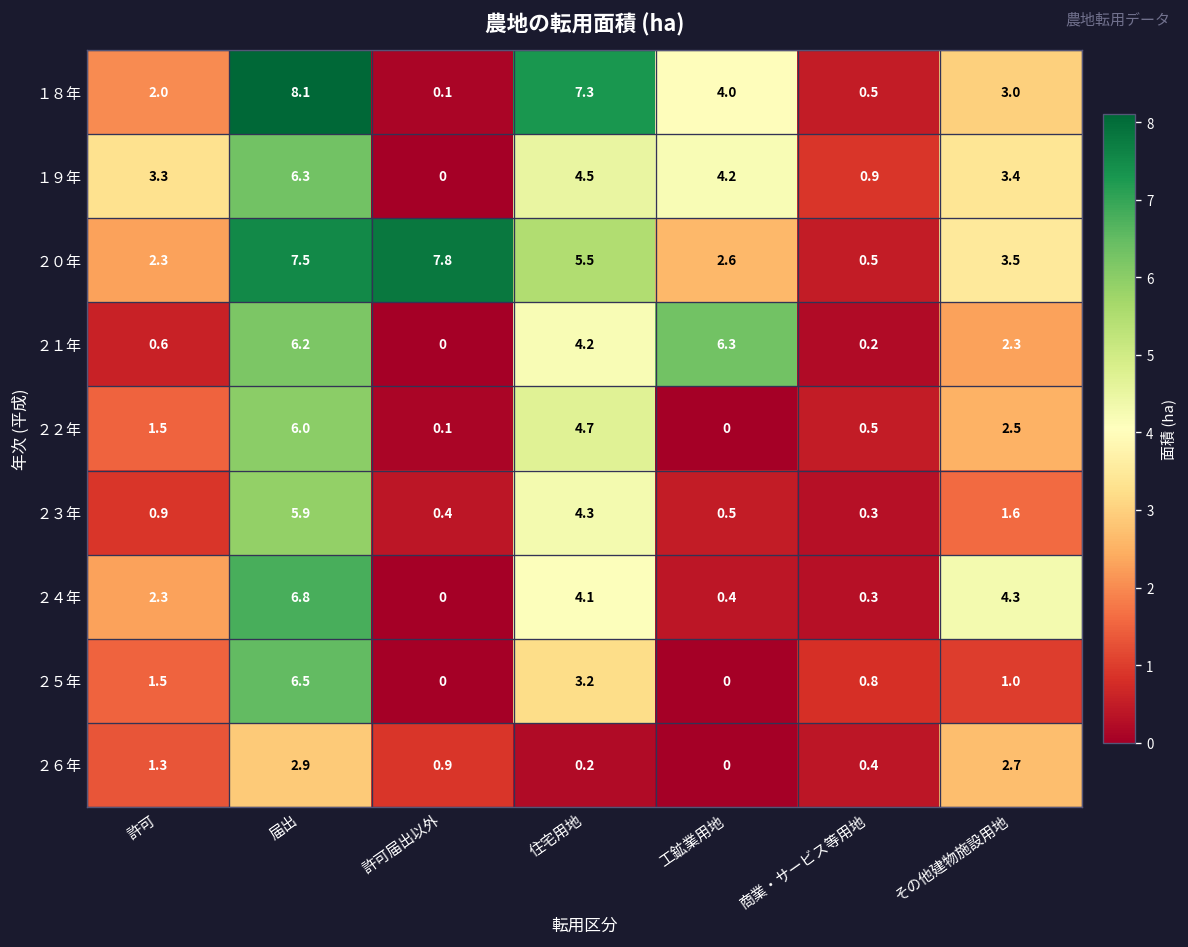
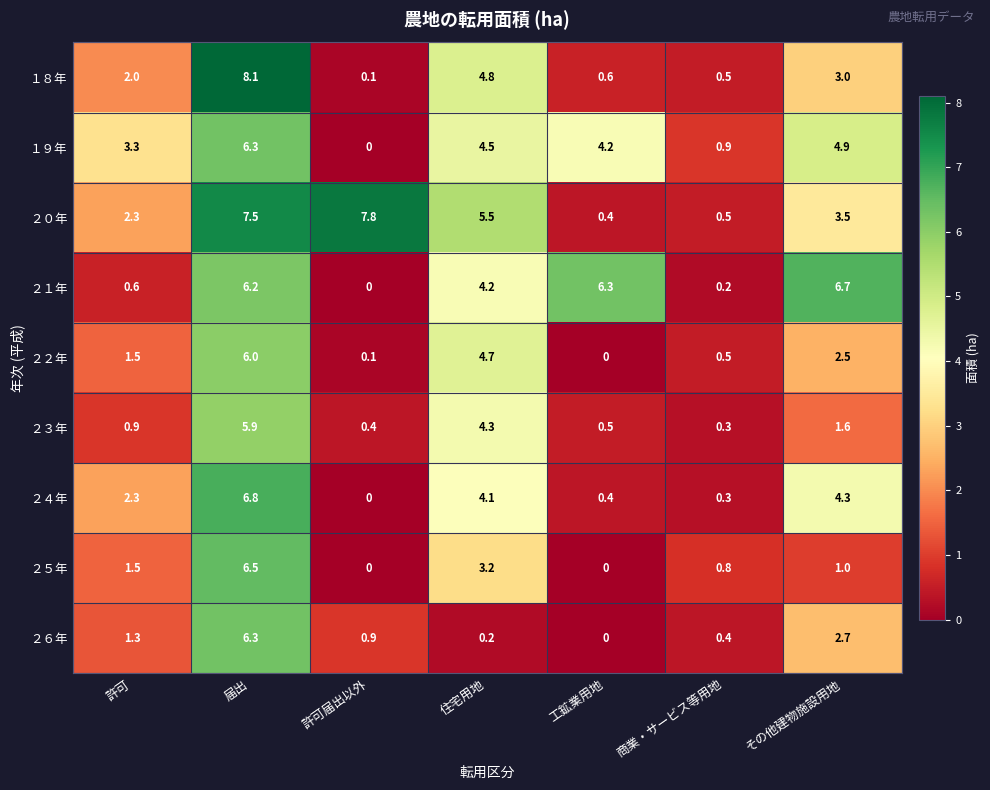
  {
    "１８年": {
      "許可": 2.0,
      "届出": 8.1,
      "許可届出以外": 0.1,
-     "住宅用地": 7.3,
-     "工鉱業用地": 4.0,
+     "住宅用地": 4.8,
+     "工鉱業用地": 0.6,
      "商業・サービス等用地": 0.5,
      "その他建物施設用地": 3.0
    },
    "１９年": {
      "許可": 3.3,
      "届出": 6.3,
      "許可届出以外": 0,
      "住宅用地": 4.5,
      "工鉱業用地": 4.2,
      "商業・サービス等用地": 0.9,
-     "その他建物施設用地": 3.4
+     "その他建物施設用地": 4.9
    },
    "２０年": {
      "許可": 2.3,
      "届出": 7.5,
      "許可届出以外": 7.8,
      "住宅用地": 5.5,
-     "工鉱業用地": 2.6,
+     "工鉱業用地": 0.4,
      "商業・サービス等用地": 0.5,
      "その他建物施設用地": 3.5
    },
    "２１年": {
      "許可": 0.6,
      "届出": 6.2,
      "許可届出以外": 0,
      "住宅用地": 4.2,
      "工鉱業用地": 6.3,
      "商業・サービス等用地": 0.2,
-     "その他建物施設用地": 2.3
+     "その他建物施設用地": 6.7
    },
    "２２年": {
      "許可": 1.5,
      "届出": 6.0,
      "許可届出以外": 0.1,
      "住宅用地": 4.7,
      "工鉱業用地": 0,
      "商業・サービス等用地": 0.5,
      "その他建物施設用地": 2.5
    },
    "２３年": {
      "許可": 0.9,
      "届出": 5.9,
      "許可届出以外": 0.4,
      "住宅用地": 4.3,
      "工鉱業用地": 0.5,
      "商業・サービス等用地": 0.3,
      "その他建物施設用地": 1.6
    },
    "２４年": {
      "許可": 2.3,
      "届出": 6.8,
      "許可届出以外": 0,
      "住宅用地": 4.1,
      "工鉱業用地": 0.4,
      "商業・サービス等用地": 0.3,
      "その他建物施設用地": 4.3
    },
    "２５年": {
      "許可": 1.5,
      "届出": 6.5,
      "許可届出以外": 0,
      "住宅用地": 3.2,
      "工鉱業用地": 0,
      "商業・サービス等用地": 0.8,
      "その他建物施設用地": 1.0
    },
    "２６年": {
      "許可": 1.3,
-     "届出": 2.9,
+     "届出": 6.3,
      "許可届出以外": 0.9,
      "住宅用地": 0.2,
      "工鉱業用地": 0,
      "商業・サービス等用地": 0.4,
      "その他建物施設用地": 2.7
    }
  }
